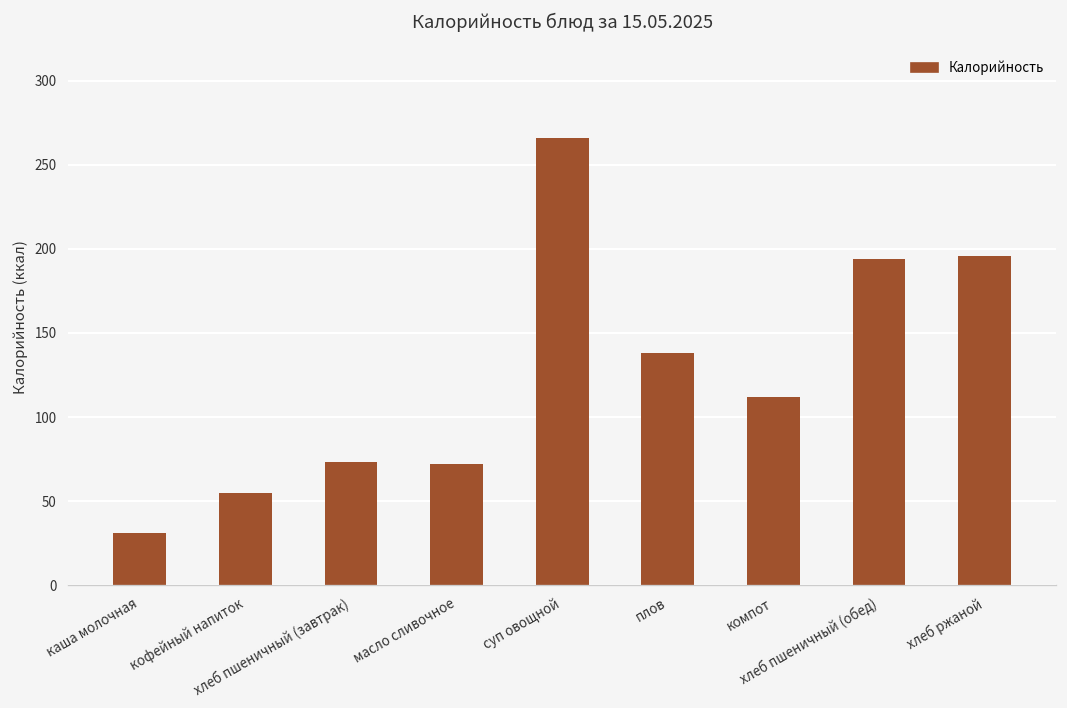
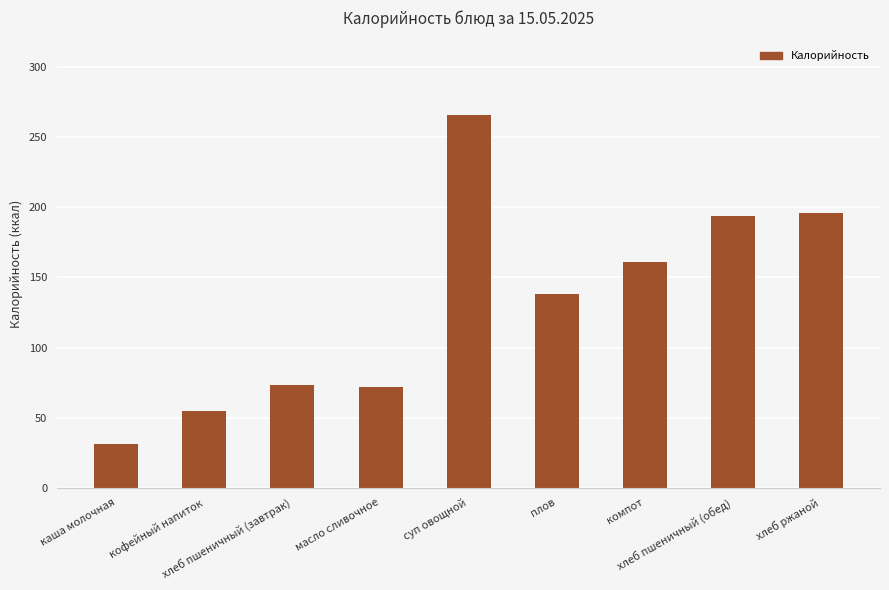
  {
    "каша молочная": 31,
    "кофейный напиток": 55,
    "хлеб пшеничный (завтрак)": 73,
    "масло сливочное": 72,
    "суп овощной": 266,
    "плов": 138,
-   "компот": 112,
+   "компот": 161,
    "хлеб пшеничный (обед)": 194,
    "хлеб ржаной": 196
  }
